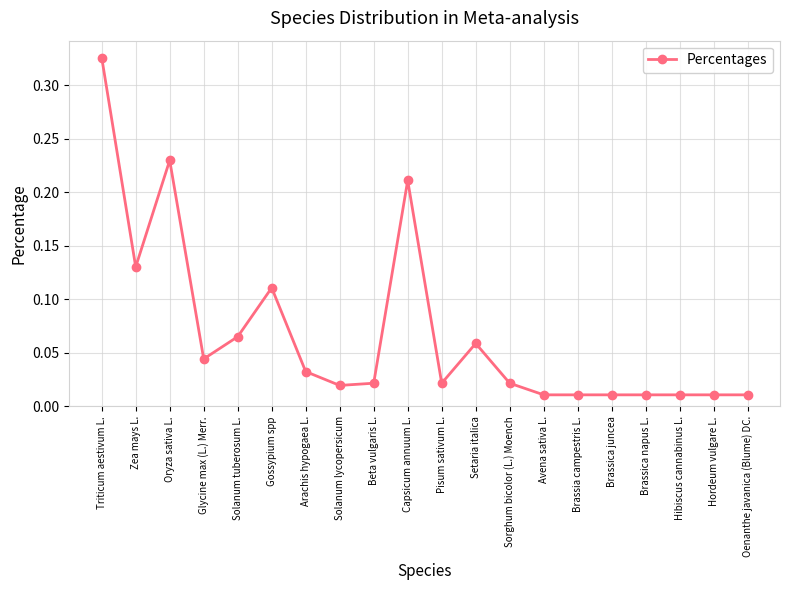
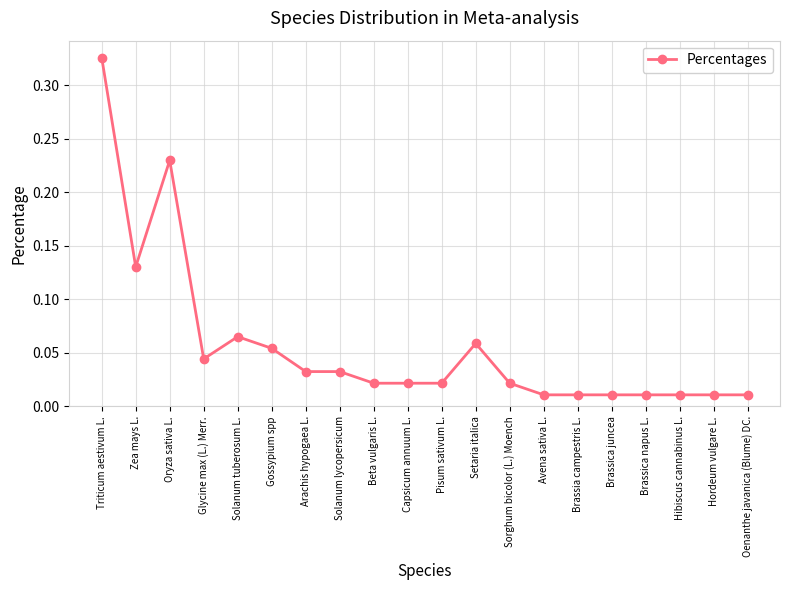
  {
    "Triticum aestivum L.": 0.326,
    "Zea mays L.": 0.130,
    "Oryza sativa L.": 0.230,
    "Glycine max (L.) Merr.": 0.044,
    "Solanum tuberosum L.": 0.065,
-   "Gossypium spp": 0.111,
+   "Gossypium spp": 0.054,
    "Arachis hypogaea L.": 0.033,
-   "Solanum lycopersicum": 0.020,
+   "Solanum lycopersicum": 0.033,
    "Beta vulgaris L.": 0.022,
-   "Capsicum annuum L.": 0.211,
+   "Capsicum annuum L.": 0.022,
    "Pisum sativum L.": 0.022,
    "Setaria italica": 0.059,
    "Sorghum bicolor (L.) Moench": 0.022,
    "Avena sativa L.": 0.011,
    "Brassia campestris L.": 0.011,
    "Brassica juncea": 0.011,
    "Brassica napus L.": 0.011,
    "Hibiscus cannabinus L.": 0.011,
    "Hordeum vulgare L.": 0.011,
    "Oenanthe javanica (Blume) DC.": 0.011
  }
